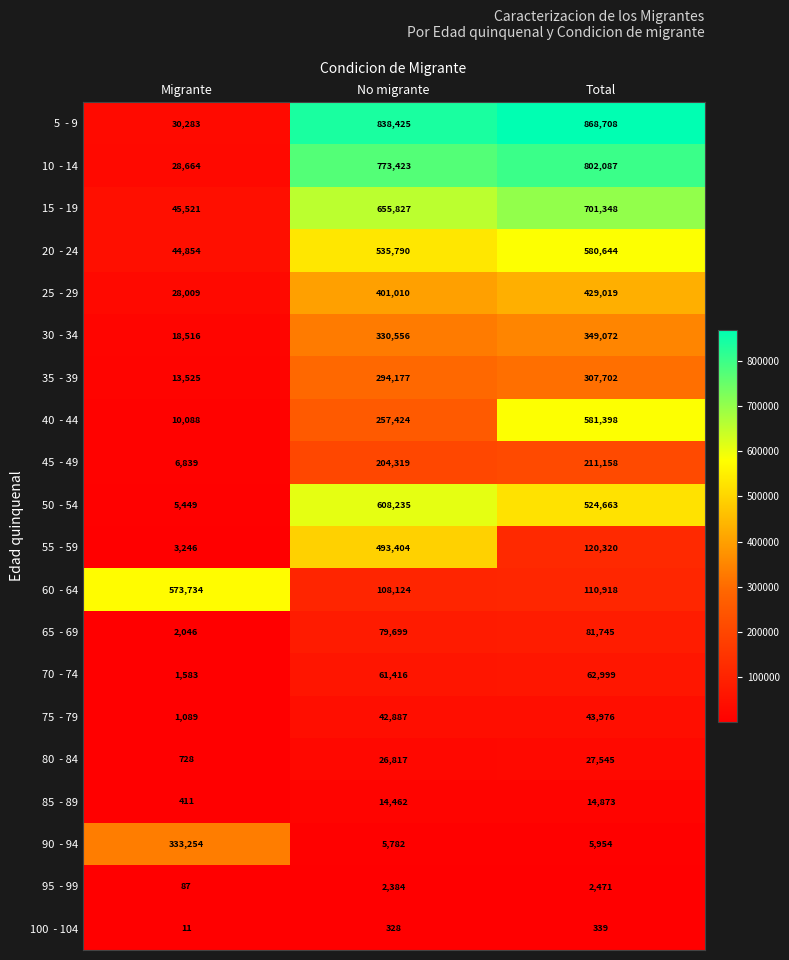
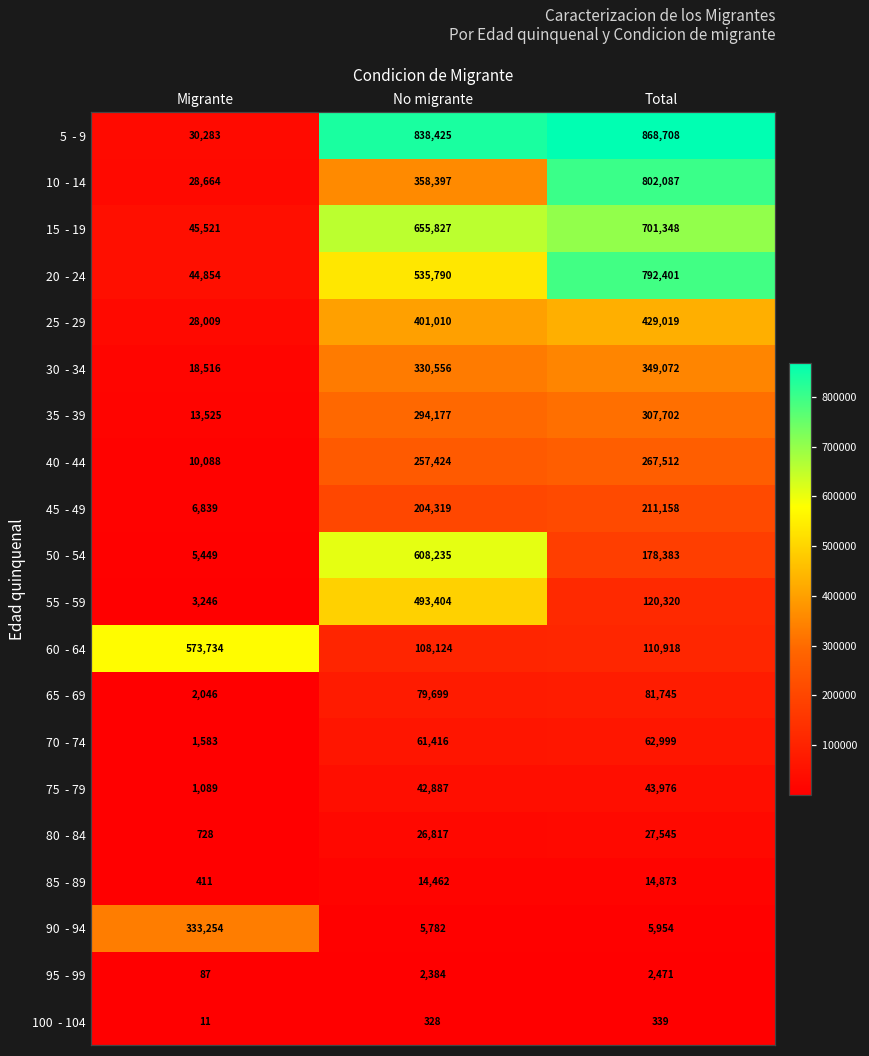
  {
    "5 - 9": {
      "Migrante": "30,283",
      "No migrante": "838,425",
      "Total": "868,708"
    },
    "10 - 14": {
      "Migrante": "28,664",
-     "No migrante": "773,423",
+     "No migrante": "358,397",
      "Total": "802,087"
    },
    "15 - 19": {
      "Migrante": "45,521",
      "No migrante": "655,827",
      "Total": "701,348"
    },
    "20 - 24": {
      "Migrante": "44,854",
      "No migrante": "535,790",
-     "Total": "580,644"
+     "Total": "792,401"
    },
    "25 - 29": {
      "Migrante": "28,009",
      "No migrante": "401,010",
      "Total": "429,019"
    },
    "30 - 34": {
      "Migrante": "18,516",
      "No migrante": "330,556",
      "Total": "349,072"
    },
    "35 - 39": {
      "Migrante": "13,525",
      "No migrante": "294,177",
      "Total": "307,702"
    },
    "40 - 44": {
      "Migrante": "10,088",
      "No migrante": "257,424",
-     "Total": "581,398"
+     "Total": "267,512"
    },
    "45 - 49": {
      "Migrante": "6,839",
      "No migrante": "204,319",
      "Total": "211,158"
    },
    "50 - 54": {
      "Migrante": "5,449",
      "No migrante": "608,235",
-     "Total": "524,663"
+     "Total": "178,383"
    },
    "55 - 59": {
      "Migrante": "3,246",
      "No migrante": "493,404",
      "Total": "120,320"
    },
    "60 - 64": {
      "Migrante": "573,734",
      "No migrante": "108,124",
      "Total": "110,918"
    },
    "65 - 69": {
      "Migrante": "2,046",
      "No migrante": "79,699",
      "Total": "81,745"
    },
    "70 - 74": {
      "Migrante": "1,583",
      "No migrante": "61,416",
      "Total": "62,999"
    },
    "75 - 79": {
      "Migrante": "1,089",
      "No migrante": "42,887",
      "Total": "43,976"
    },
    "80 - 84": {
      "Migrante": "728",
      "No migrante": "26,817",
      "Total": "27,545"
    },
    "85 - 89": {
      "Migrante": "411",
      "No migrante": "14,462",
      "Total": "14,873"
    },
    "90 - 94": {
      "Migrante": "333,254",
      "No migrante": "5,782",
      "Total": "5,954"
    },
    "95 - 99": {
      "Migrante": "87",
      "No migrante": "2,384",
      "Total": "2,471"
    },
    "100 - 104": {
      "Migrante": "11",
      "No migrante": "328",
      "Total": "339"
    }
  }
